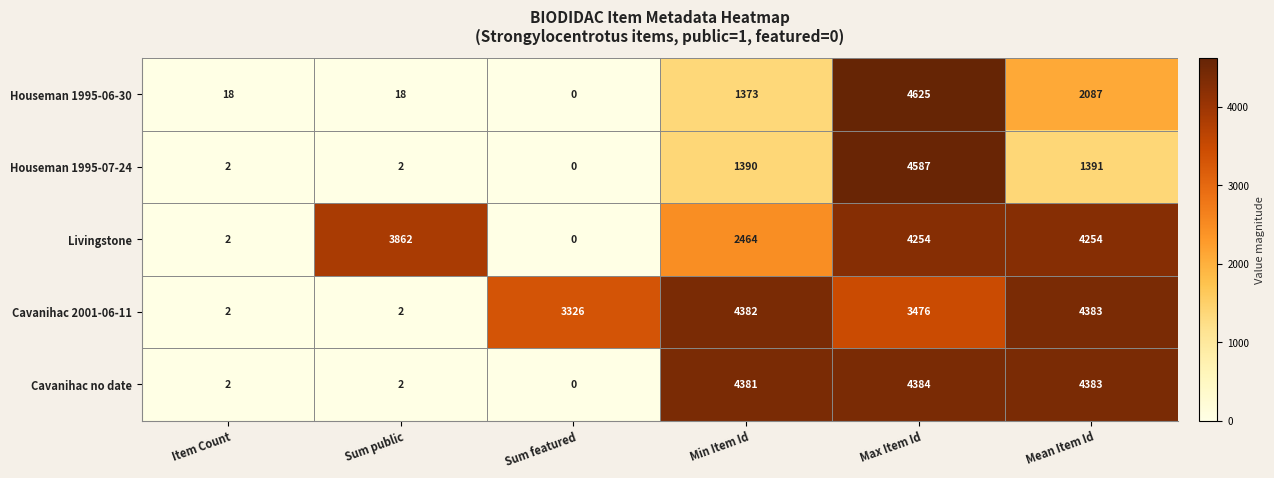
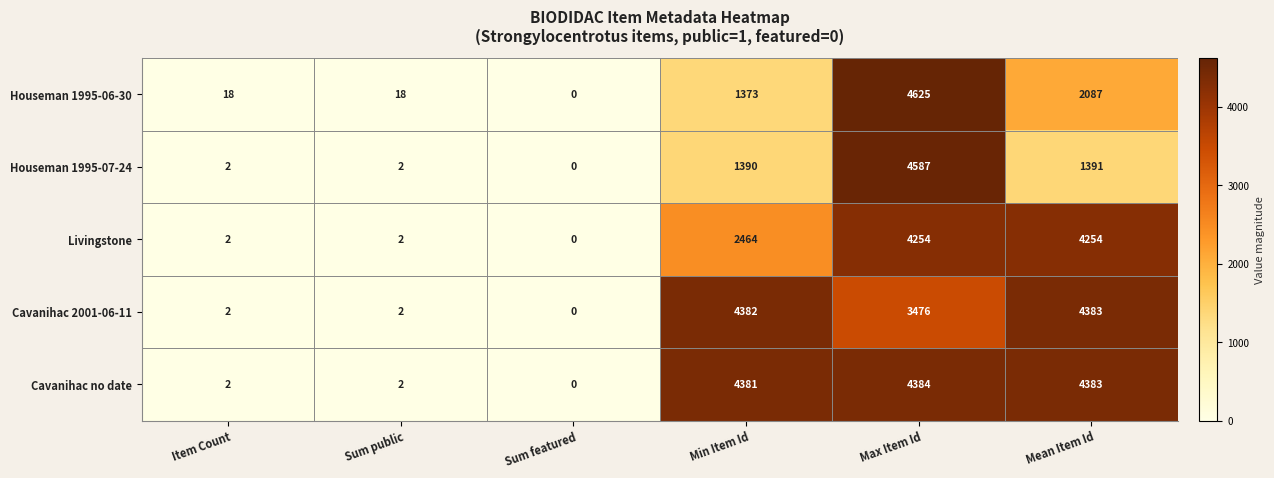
  {
    "Houseman 1995-06-30": {
      "Item Count": 18,
      "Sum public": 18,
      "Sum featured": 0,
      "Min Item Id": 1373,
      "Max Item Id": 4625,
      "Mean Item Id": 2087
    },
    "Houseman 1995-07-24": {
      "Item Count": 2,
      "Sum public": 2,
      "Sum featured": 0,
      "Min Item Id": 1390,
      "Max Item Id": 4587,
      "Mean Item Id": 1391
    },
    "Livingstone": {
      "Item Count": 2,
-     "Sum public": 3862,
+     "Sum public": 2,
      "Sum featured": 0,
      "Min Item Id": 2464,
      "Max Item Id": 4254,
      "Mean Item Id": 4254
    },
    "Cavanihac 2001-06-11": {
      "Item Count": 2,
      "Sum public": 2,
-     "Sum featured": 3326,
+     "Sum featured": 0,
      "Min Item Id": 4382,
      "Max Item Id": 3476,
      "Mean Item Id": 4383
    },
    "Cavanihac no date": {
      "Item Count": 2,
      "Sum public": 2,
      "Sum featured": 0,
      "Min Item Id": 4381,
      "Max Item Id": 4384,
      "Mean Item Id": 4383
    }
  }
